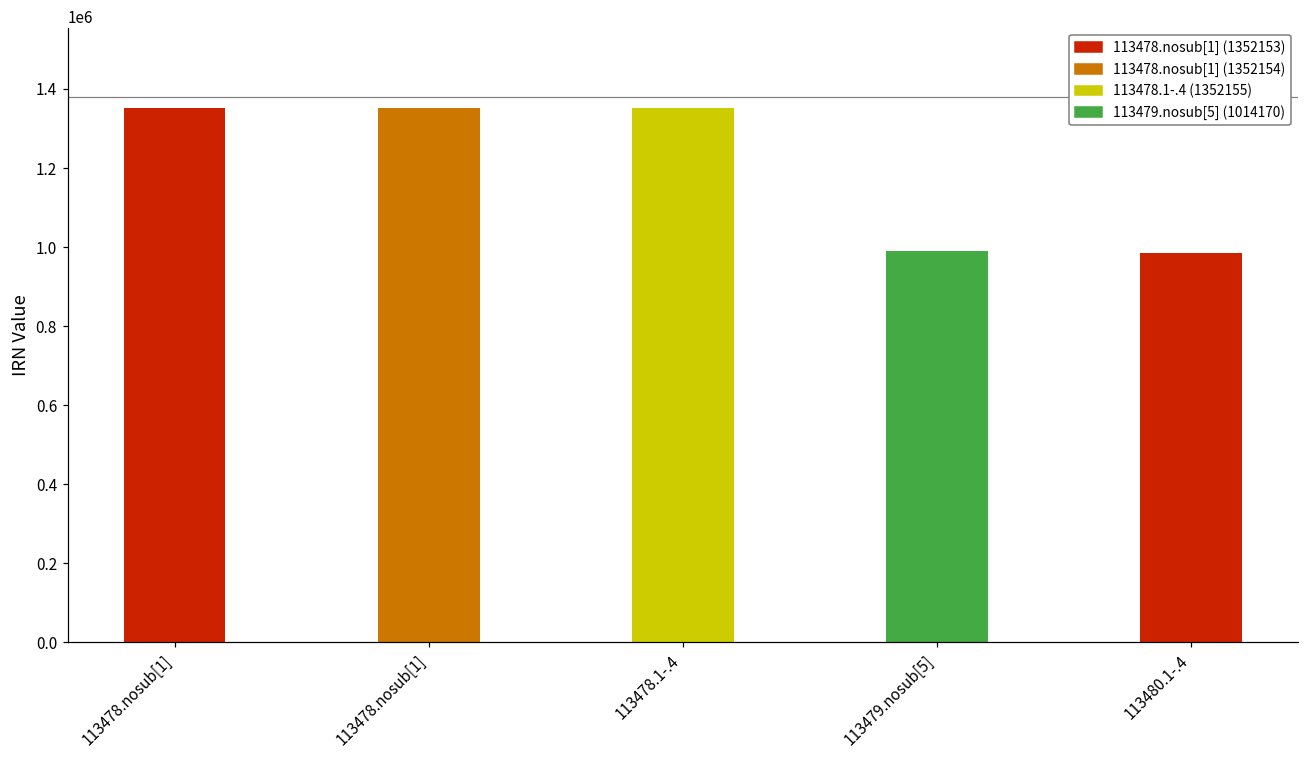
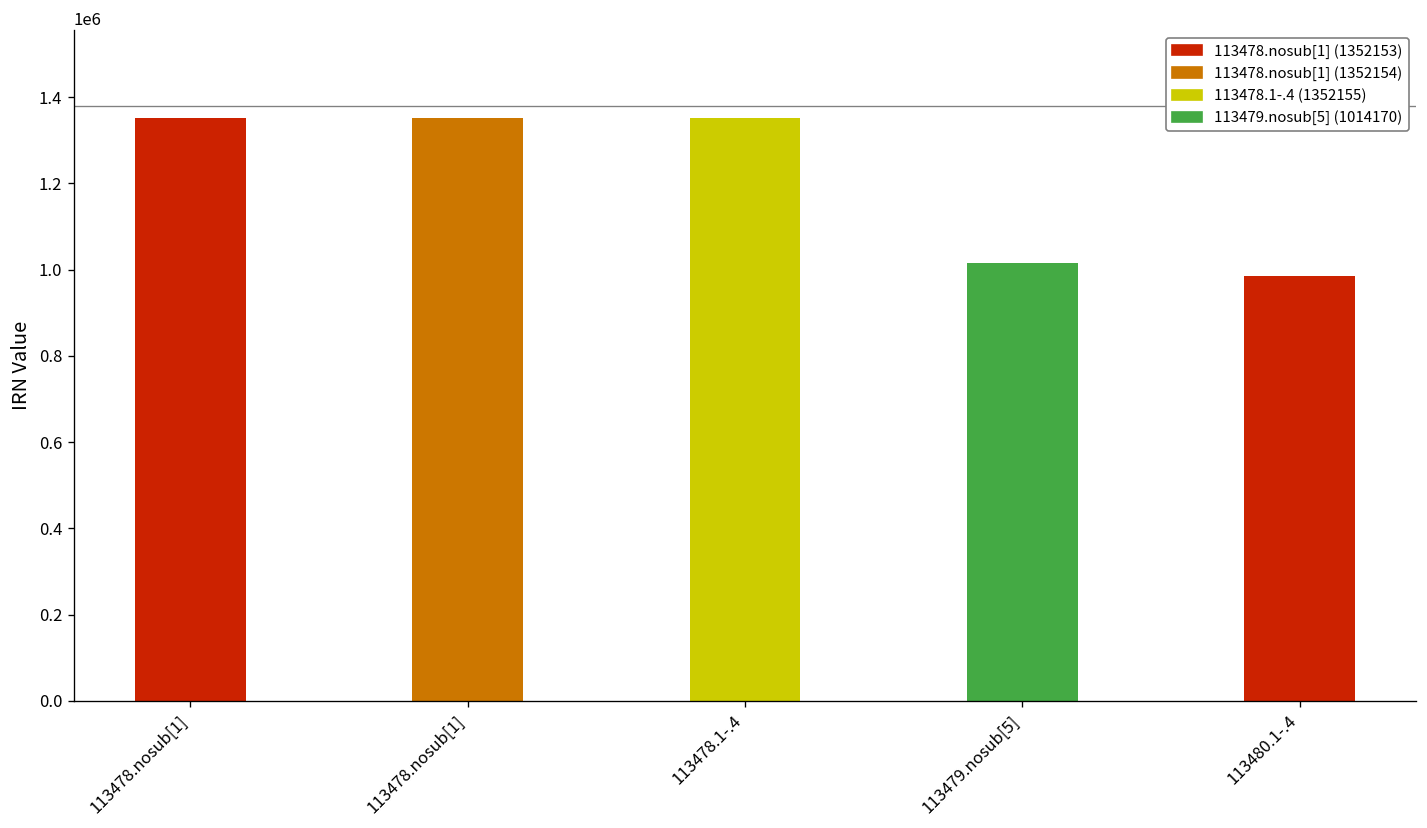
  {
    "113478.1-.4": 1350000,
-   "113479.nosub[5]": 990000,
+   "113479.nosub[5]": 1010000,
    "113480.1-.4": 990000
  }
